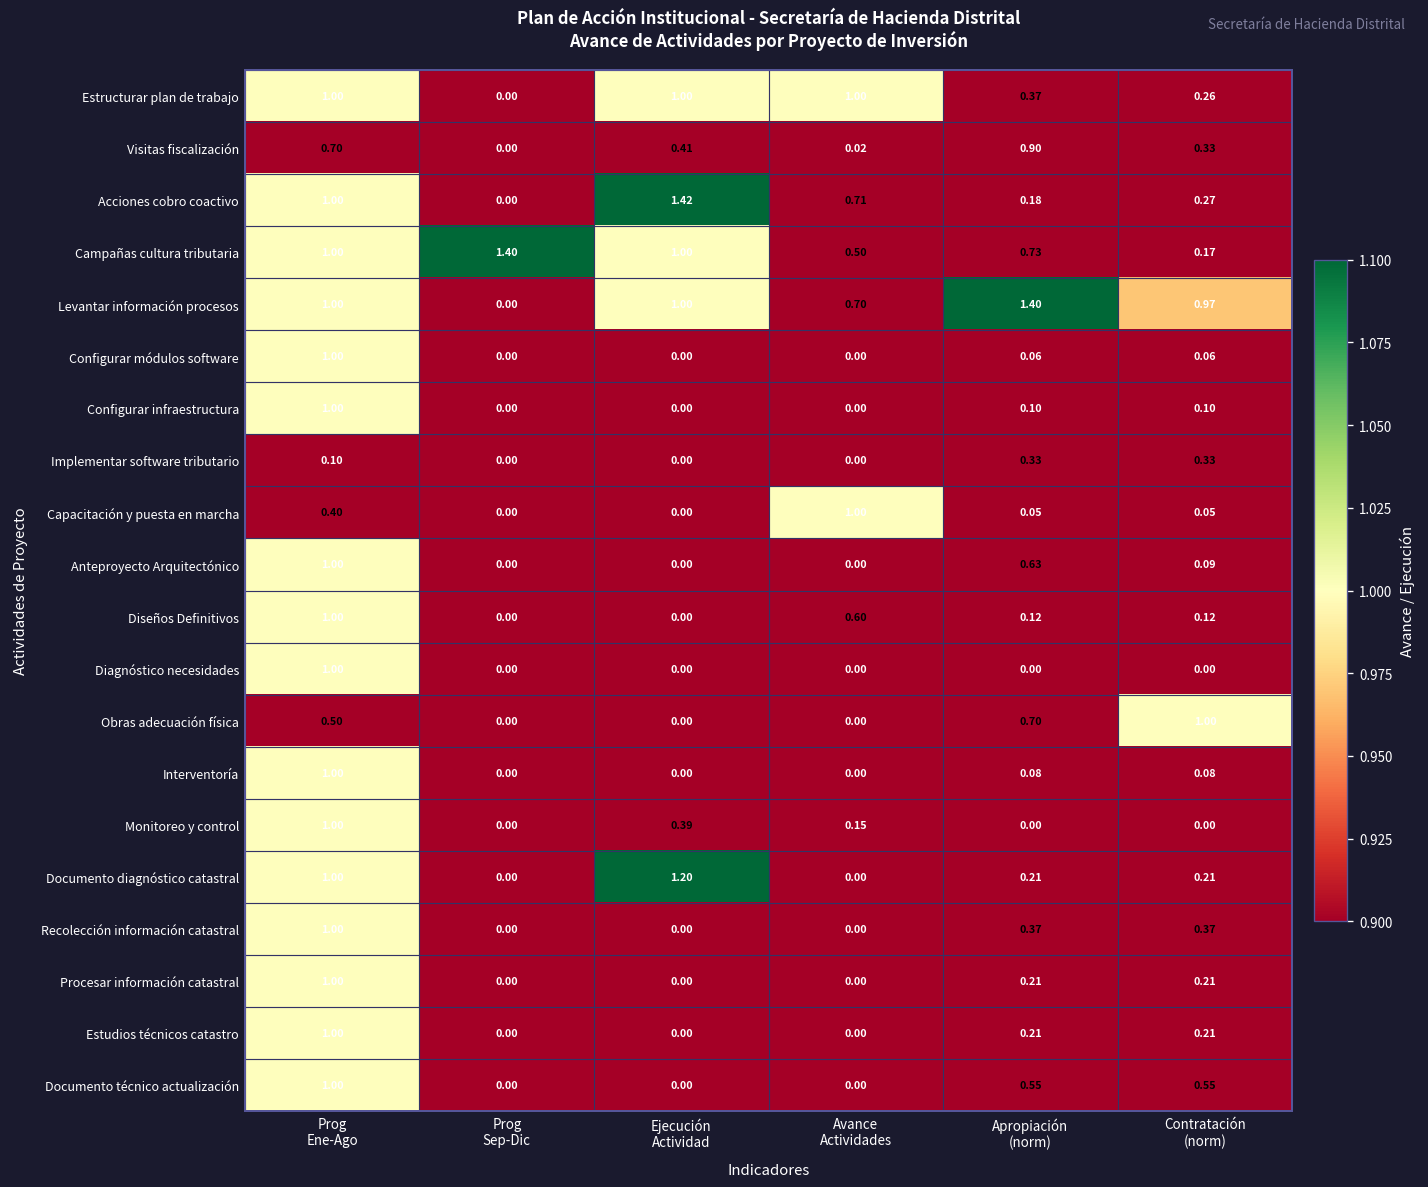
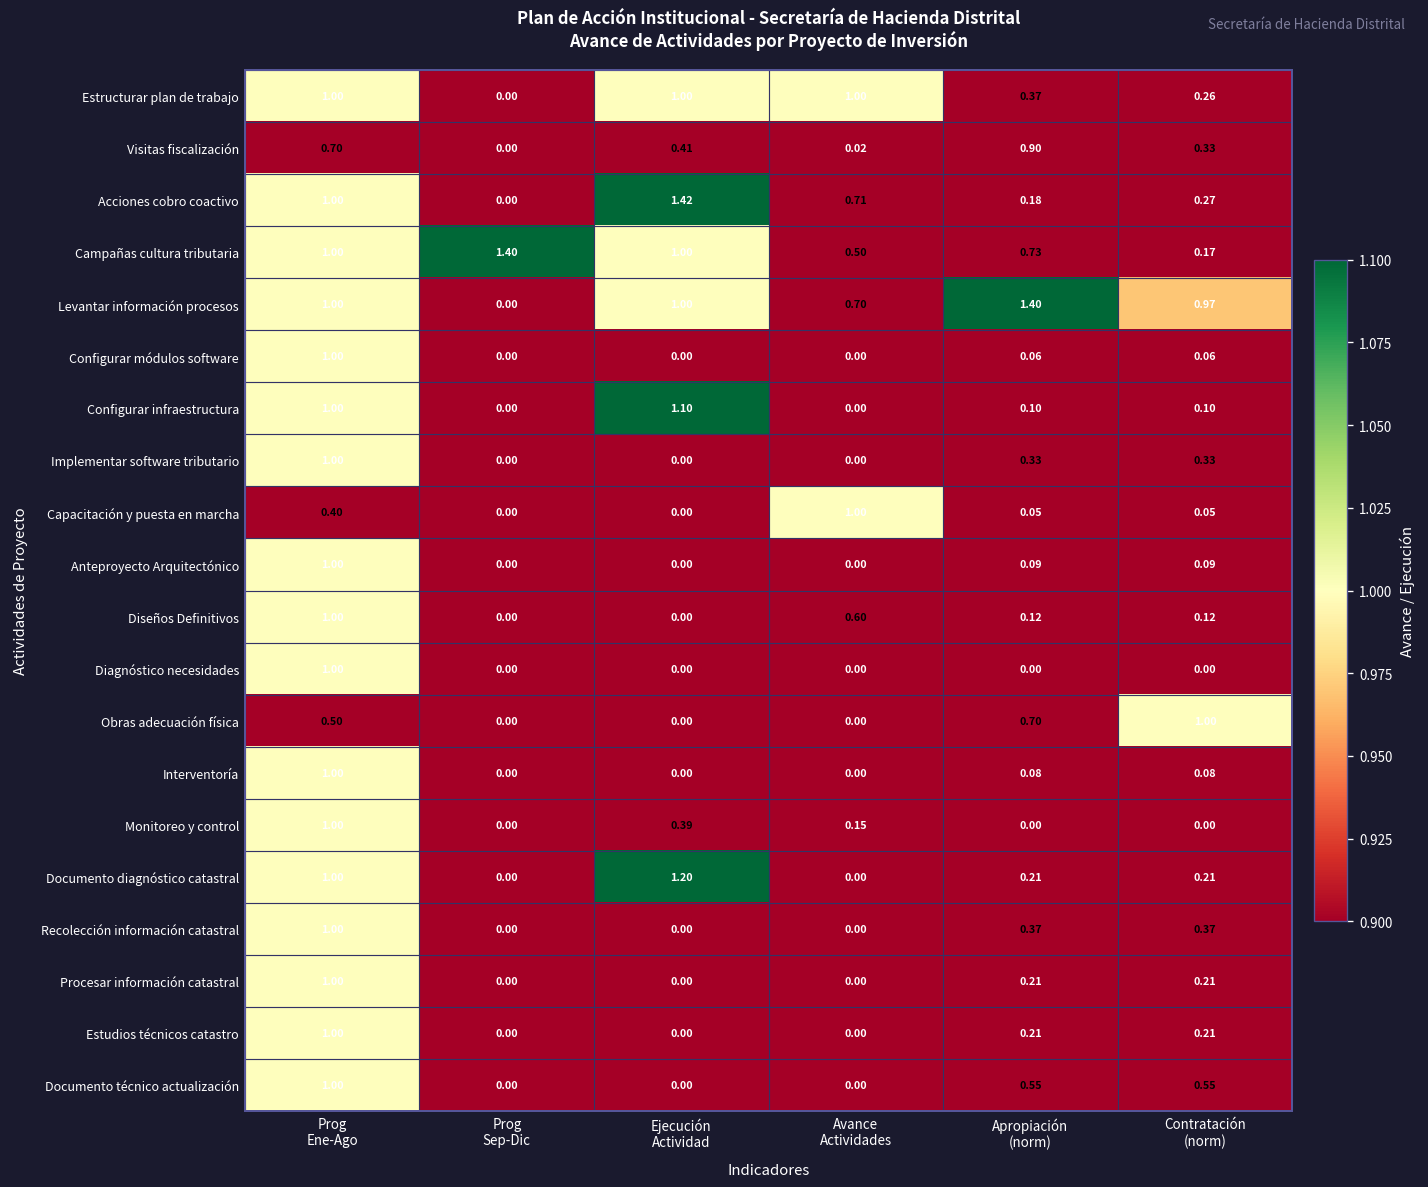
  {
    "Estructurar plan de trabajo": {
      "Prog Ene-Ago": 1.00,
      "Prog Sep-Dic": 0.00,
      "Ejecución Actividad": 1.00,
      "Avance Actividades": 1.00,
      "Apropiación (norm)": 0.37,
      "Contratación (norm)": 0.26
    },
    "Visitas fiscalización": {
      "Prog Ene-Ago": 0.70,
      "Prog Sep-Dic": 0.00,
      "Ejecución Actividad": 0.41,
      "Avance Actividades": 0.02,
      "Apropiación (norm)": 0.90,
      "Contratación (norm)": 0.33
    },
    "Acciones cobro coactivo": {
      "Prog Ene-Ago": 1.00,
      "Prog Sep-Dic": 0.00,
      "Ejecución Actividad": 1.42,
      "Avance Actividades": 0.71,
      "Apropiación (norm)": 0.18,
      "Contratación (norm)": 0.27
    },
    "Campañas cultura tributaria": {
      "Prog Ene-Ago": 1.00,
      "Prog Sep-Dic": 1.40,
      "Ejecución Actividad": 1.00,
      "Avance Actividades": 0.50,
      "Apropiación (norm)": 0.73,
      "Contratación (norm)": 0.17
    },
    "Levantar información procesos": {
      "Prog Ene-Ago": 1.00,
      "Prog Sep-Dic": 0.00,
      "Ejecución Actividad": 1.00,
      "Avance Actividades": 0.70,
      "Apropiación (norm)": 1.40,
      "Contratación (norm)": 0.97
    },
    "Configurar módulos software": {
      "Prog Ene-Ago": 1.00,
      "Prog Sep-Dic": 0.00,
      "Ejecución Actividad": 0.00,
      "Avance Actividades": 0.00,
      "Apropiación (norm)": 0.06,
      "Contratación (norm)": 0.06
    },
    "Configurar infraestructura": {
      "Prog Ene-Ago": 1.00,
      "Prog Sep-Dic": 0.00,
-     "Ejecución Actividad": 0.00,
+     "Ejecución Actividad": 1.10,
      "Avance Actividades": 0.00,
      "Apropiación (norm)": 0.10,
      "Contratación (norm)": 0.10
    },
    "Implementar software tributario": {
-     "Prog Ene-Ago": 0.10,
+     "Prog Ene-Ago": 1.00,
      "Prog Sep-Dic": 0.00,
      "Ejecución Actividad": 0.00,
      "Avance Actividades": 0.00,
      "Apropiación (norm)": 0.33,
      "Contratación (norm)": 0.33
    },
    "Capacitación y puesta en marcha": {
      "Prog Ene-Ago": 0.40,
      "Prog Sep-Dic": 0.00,
      "Ejecución Actividad": 0.00,
      "Avance Actividades": 1.00,
      "Apropiación (norm)": 0.05,
      "Contratación (norm)": 0.05
    },
    "Anteproyecto Arquitectónico": {
      "Prog Ene-Ago": 1.00,
      "Prog Sep-Dic": 0.00,
      "Ejecución Actividad": 0.00,
      "Avance Actividades": 0.00,
-     "Apropiación (norm)": 0.63,
+     "Apropiación (norm)": 0.09,
      "Contratación (norm)": 0.09
    },
    "Diseños Definitivos": {
      "Prog Ene-Ago": 1.00,
      "Prog Sep-Dic": 0.00,
      "Ejecución Actividad": 0.00,
      "Avance Actividades": 0.60,
      "Apropiación (norm)": 0.12,
      "Contratación (norm)": 0.12
    },
    "Diagnóstico necesidades": {
      "Prog Ene-Ago": 1.00,
      "Prog Sep-Dic": 0.00,
      "Ejecución Actividad": 0.00,
      "Avance Actividades": 0.00,
      "Apropiación (norm)": 0.00,
      "Contratación (norm)": 0.00
    },
    "Obras adecuación física": {
      "Prog Ene-Ago": 0.50,
      "Prog Sep-Dic": 0.00,
      "Ejecución Actividad": 0.00,
      "Avance Actividades": 0.00,
      "Apropiación (norm)": 0.70,
      "Contratación (norm)": 1.00
    },
    "Interventoría": {
      "Prog Ene-Ago": 1.00,
      "Prog Sep-Dic": 0.00,
      "Ejecución Actividad": 0.00,
      "Avance Actividades": 0.00,
      "Apropiación (norm)": 0.08,
      "Contratación (norm)": 0.08
    },
    "Monitoreo y control": {
      "Prog Ene-Ago": 1.00,
      "Prog Sep-Dic": 0.00,
      "Ejecución Actividad": 0.39,
      "Avance Actividades": 0.15,
      "Apropiación (norm)": 0.00,
      "Contratación (norm)": 0.00
    },
    "Documento diagnóstico catastral": {
      "Prog Ene-Ago": 1.00,
      "Prog Sep-Dic": 0.00,
      "Ejecución Actividad": 1.20,
      "Avance Actividades": 0.00,
      "Apropiación (norm)": 0.21,
      "Contratación (norm)": 0.21
    },
    "Recolección información catastral": {
      "Prog Ene-Ago": 1.00,
      "Prog Sep-Dic": 0.00,
      "Ejecución Actividad": 0.00,
      "Avance Actividades": 0.00,
      "Apropiación (norm)": 0.37,
      "Contratación (norm)": 0.37
    },
    "Procesar información catastral": {
      "Prog Ene-Ago": 1.00,
      "Prog Sep-Dic": 0.00,
      "Ejecución Actividad": 0.00,
      "Avance Actividades": 0.00,
      "Apropiación (norm)": 0.21,
      "Contratación (norm)": 0.21
    },
    "Estudios técnicos catastro": {
      "Prog Ene-Ago": 1.00,
      "Prog Sep-Dic": 0.00,
      "Ejecución Actividad": 0.00,
      "Avance Actividades": 0.00,
      "Apropiación (norm)": 0.21,
      "Contratación (norm)": 0.21
    },
    "Documento técnico actualización": {
      "Prog Ene-Ago": 1.00,
      "Prog Sep-Dic": 0.00,
      "Ejecución Actividad": 0.00,
      "Avance Actividades": 0.00,
      "Apropiación (norm)": 0.55,
      "Contratación (norm)": 0.55
    }
  }
